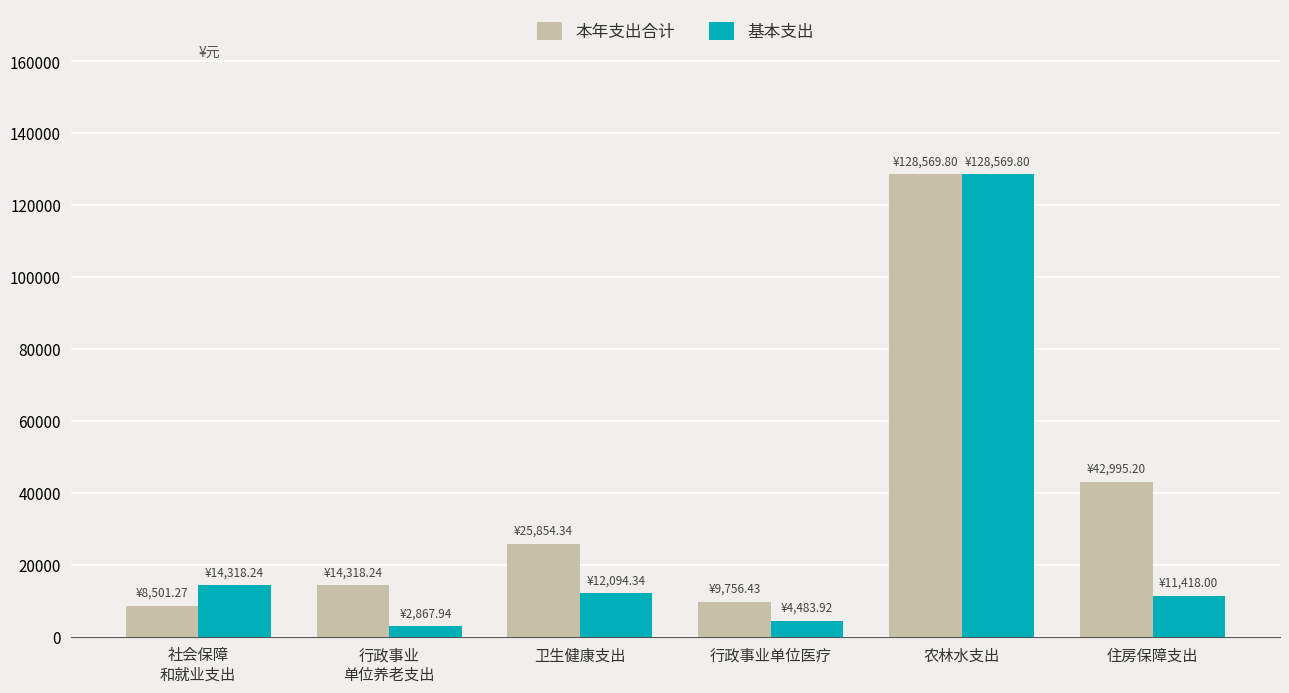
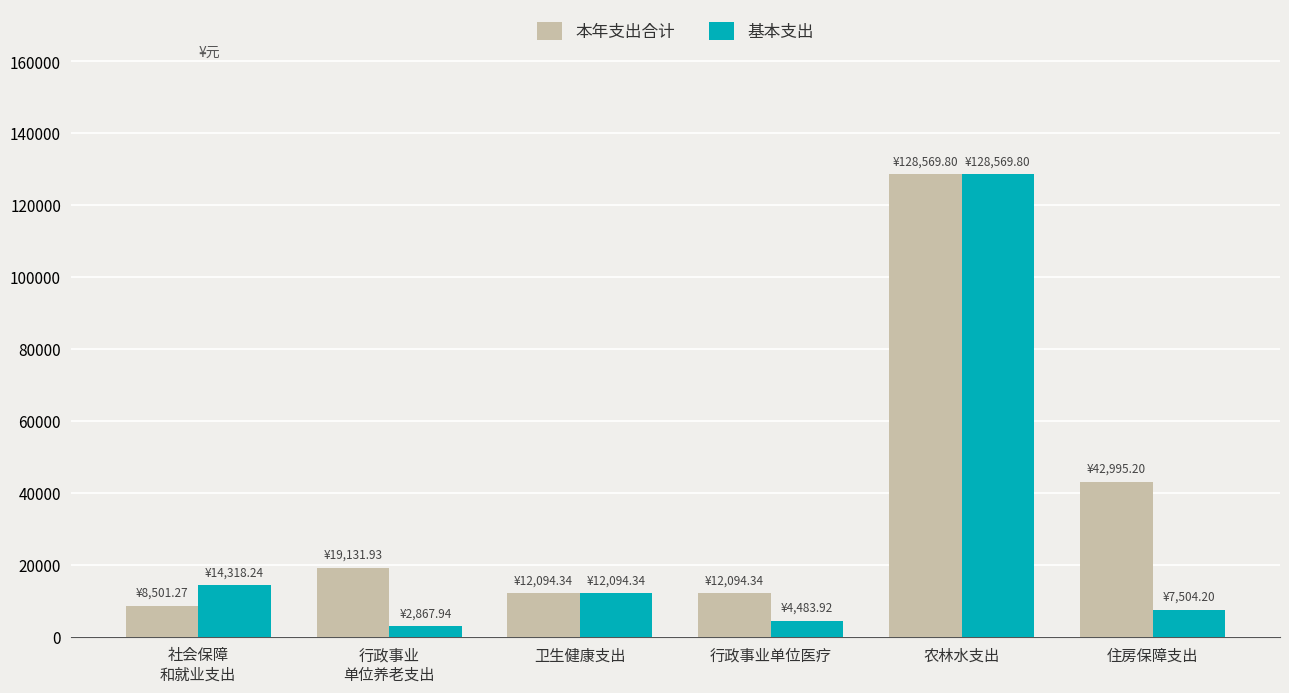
  {
    "本年支出合计": {
      "社会保障 和就业支出": "¥8,501.27",
-     "行政事业 单位养老支出": "¥14,318.24",
-     "卫生健康支出": "¥25,854.34",
-     "行政事业单位医疗": "¥9,756.43",
+     "行政事业 单位养老支出": "¥19,131.93",
+     "卫生健康支出": "¥12,094.34",
+     "行政事业单位医疗": "¥12,094.34",
      "农林水支出": "¥128,569.80",
      "住房保障支出": "¥42,995.20"
    },
    "基本支出": {
      "社会保障 和就业支出": "¥14,318.24",
      "行政事业 单位养老支出": "¥2,867.94",
      "卫生健康支出": "¥12,094.34",
      "行政事业单位医疗": "¥4,483.92",
      "农林水支出": "¥128,569.80",
-     "住房保障支出": "¥11,418.00"
+     "住房保障支出": "¥7,504.20"
    }
  }
